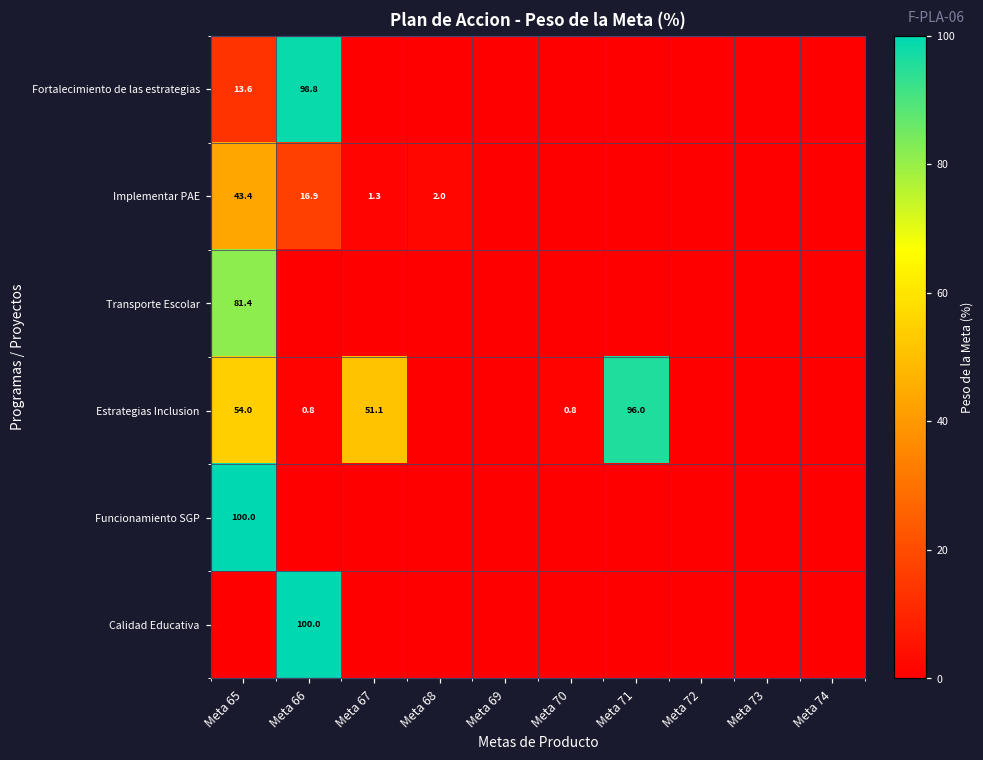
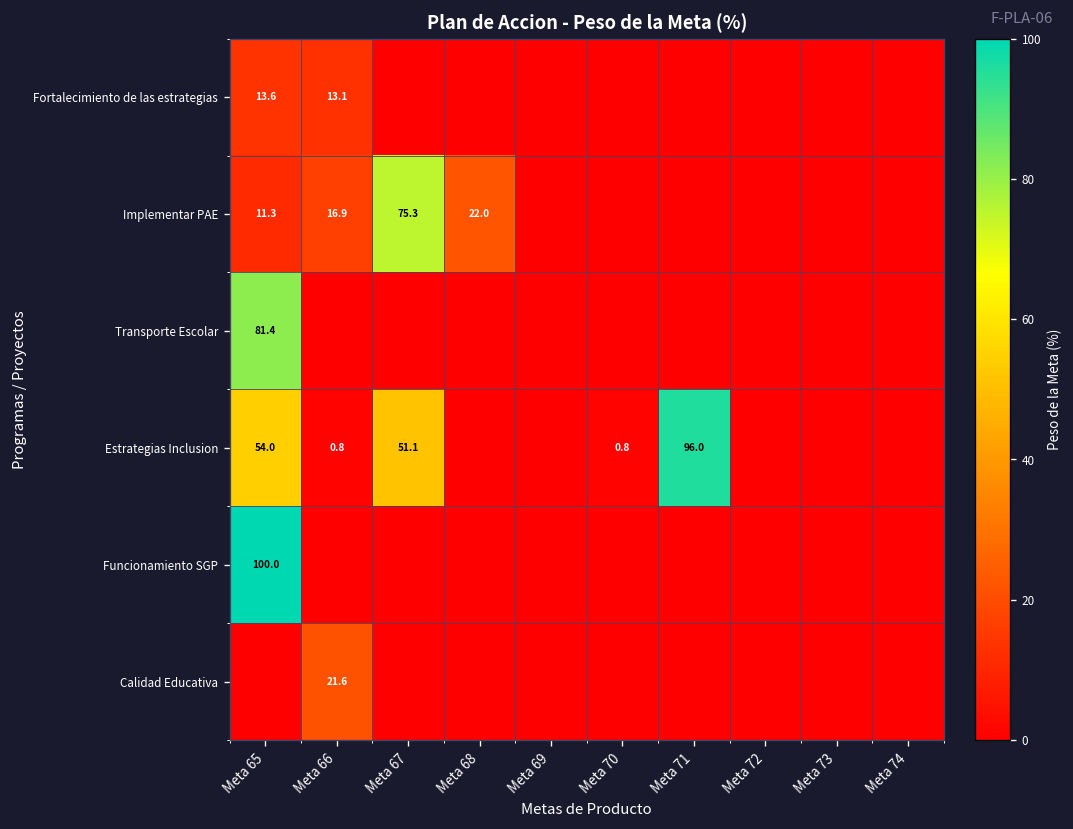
  {
    "Fortalecimiento de las estrategias": {
      "Meta 65": 13.6,
-     "Meta 66": 98.8
+     "Meta 66": 13.1
    },
    "Implementar PAE": {
-     "Meta 65": 43.4,
+     "Meta 65": 11.3,
      "Meta 66": 16.9,
-     "Meta 67": 1.3,
-     "Meta 68": 2.0
+     "Meta 67": 75.3,
+     "Meta 68": 22.0
    },
    "Transporte Escolar": {
      "Meta 65": 81.4
    },
    "Estrategias Inclusion": {
      "Meta 65": 54.0,
      "Meta 66": 0.8,
      "Meta 67": 51.1,
      "Meta 70": 0.8,
      "Meta 71": 96.0
    },
    "Funcionamiento SGP": {
      "Meta 65": 100.0
    },
    "Calidad Educativa": {
-     "Meta 66": 100.0
+     "Meta 66": 21.6
    }
  }
